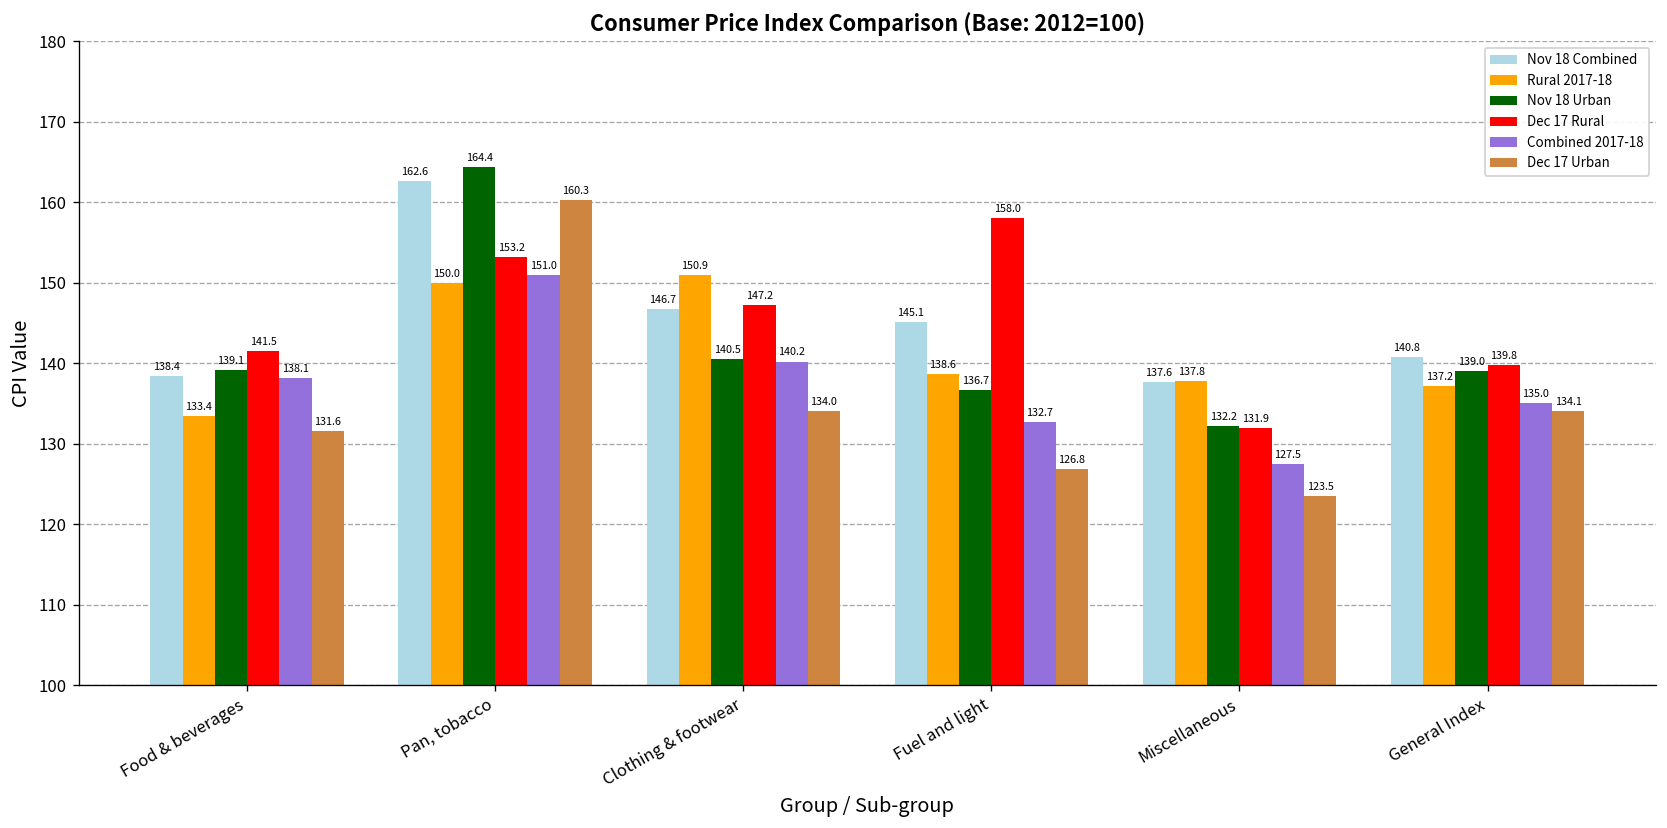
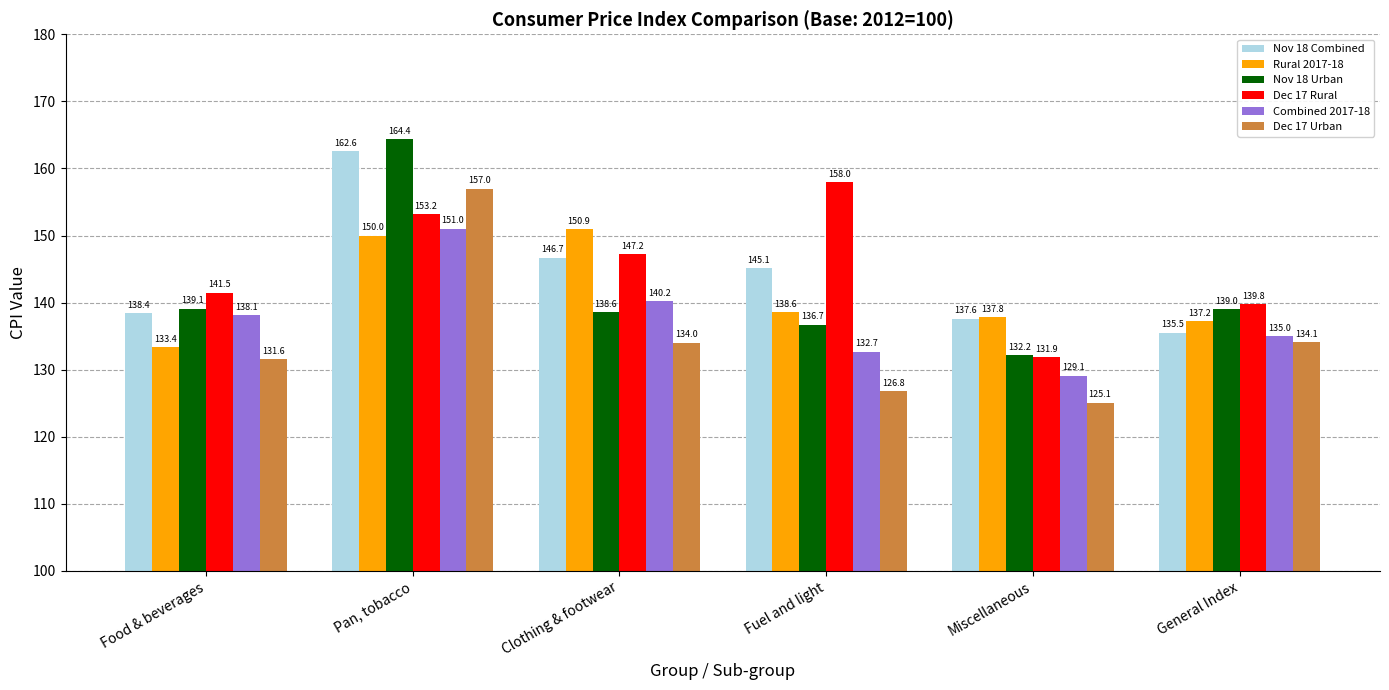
  {
    "Nov 18 Combined": {
      "Food & beverages": 138.4,
      "Pan, tobacco": 162.6,
      "Clothing & footwear": 146.7,
      "Fuel and light": 145.1,
      "Miscellaneous": 137.6,
-     "General Index": 140.8
+     "General Index": 135.5
    },
    "Rural 2017-18": {
      "Food & beverages": 133.4,
      "Pan, tobacco": 150.0,
      "Clothing & footwear": 150.9,
      "Fuel and light": 138.6,
      "Miscellaneous": 137.8,
      "General Index": 137.2
    },
    "Nov 18 Urban": {
      "Food & beverages": 139.1,
      "Pan, tobacco": 164.4,
-     "Clothing & footwear": 140.5,
+     "Clothing & footwear": 138.6,
      "Fuel and light": 136.7,
      "Miscellaneous": 132.2,
      "General Index": 139.0
    },
    "Dec 17 Rural": {
      "Food & beverages": 141.5,
      "Pan, tobacco": 153.2,
      "Clothing & footwear": 147.2,
      "Fuel and light": 158.0,
      "Miscellaneous": 131.9,
      "General Index": 139.8
    },
    "Combined 2017-18": {
      "Food & beverages": 138.1,
      "Pan, tobacco": 151.0,
      "Clothing & footwear": 140.2,
      "Fuel and light": 132.7,
-     "Miscellaneous": 127.5,
+     "Miscellaneous": 129.1,
      "General Index": 135.0
    },
    "Dec 17 Urban": {
      "Food & beverages": 131.6,
-     "Pan, tobacco": 160.3,
+     "Pan, tobacco": 157.0,
      "Clothing & footwear": 134.0,
      "Fuel and light": 126.8,
-     "Miscellaneous": 123.5,
+     "Miscellaneous": 125.1,
      "General Index": 134.1
    }
  }
